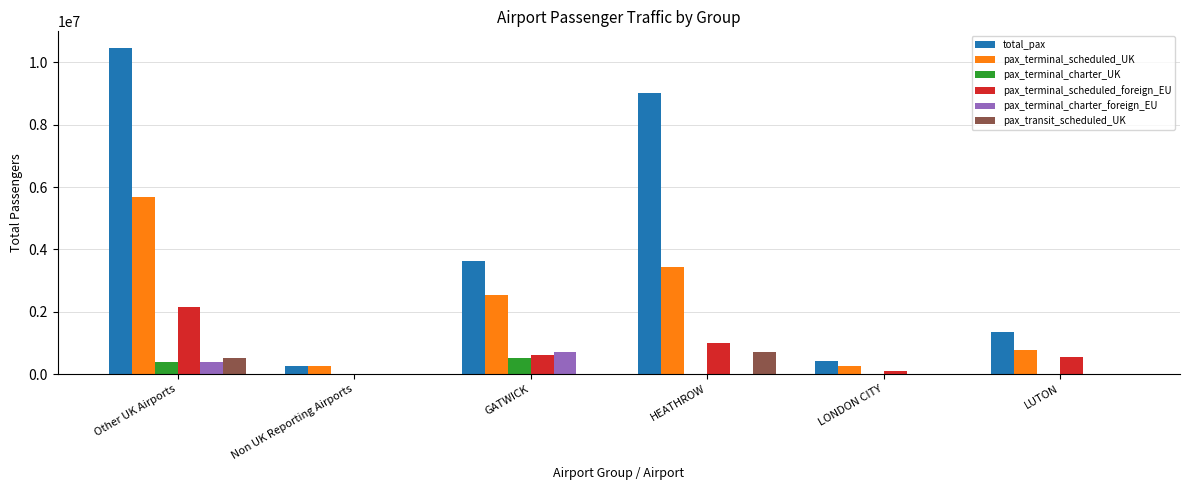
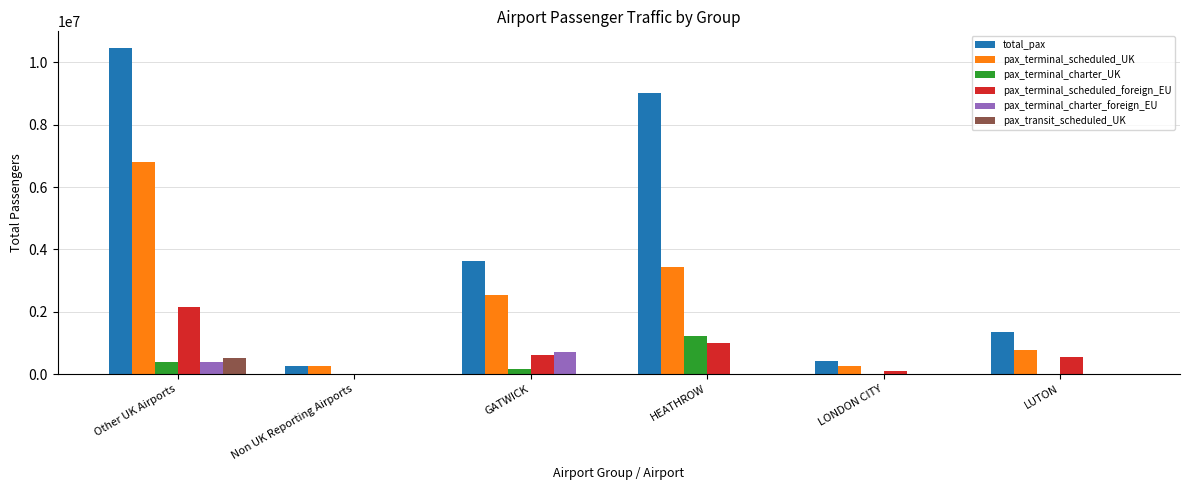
  {
    "total_pax": {
      "Other UK Airports": 10500000,
      "Non UK Reporting Airports": 300000,
      "GATWICK": 3600000,
      "HEATHROW": 9000000,
      "LONDON CITY": 400000,
      "LUTON": 1400000
    },
    "pax_terminal_scheduled_UK": {
-     "Other UK Airports": 5700000,
+     "Other UK Airports": 6800000,
      "Non UK Reporting Airports": 200000,
      "GATWICK": 2500000,
      "HEATHROW": 3400000,
      "LONDON CITY": 300000,
      "LUTON": 800000
    },
    "pax_terminal_charter_UK": {
      "Other UK Airports": 400000,
-     "GATWICK": 500000,
-     "HEATHROW": 0,
+     "GATWICK": 200000,
+     "HEATHROW": 1200000,
      "LONDON CITY": 0
    },
    "pax_terminal_scheduled_foreign_EU": {
      "Other UK Airports": 2200000,
      "GATWICK": 600000,
      "HEATHROW": 1000000,
      "LONDON CITY": 100000,
      "LUTON": 600000
    },
    "pax_terminal_charter_foreign_EU": {
      "Other UK Airports": 400000,
      "GATWICK": 700000,
      "LONDON CITY": 0
    },
    "pax_transit_scheduled_UK": {
      "Other UK Airports": 500000,
      "GATWICK": 0,
-     "HEATHROW": 700000,
+     "HEATHROW": 0,
      "LONDON CITY": 0,
      "LUTON": 0
    }
  }
